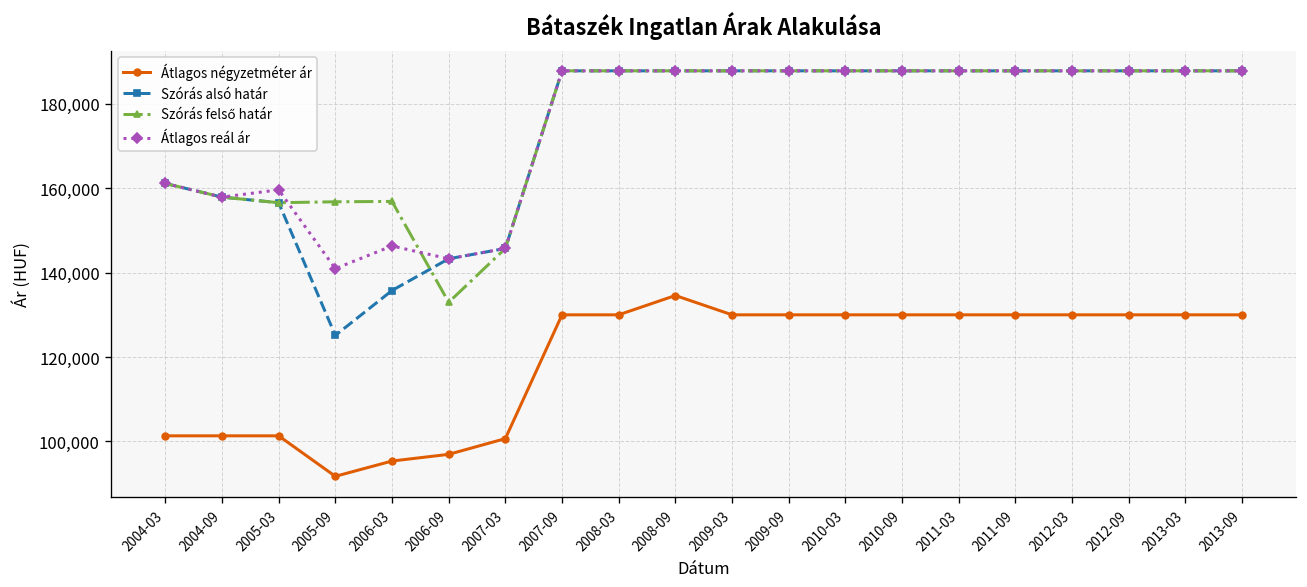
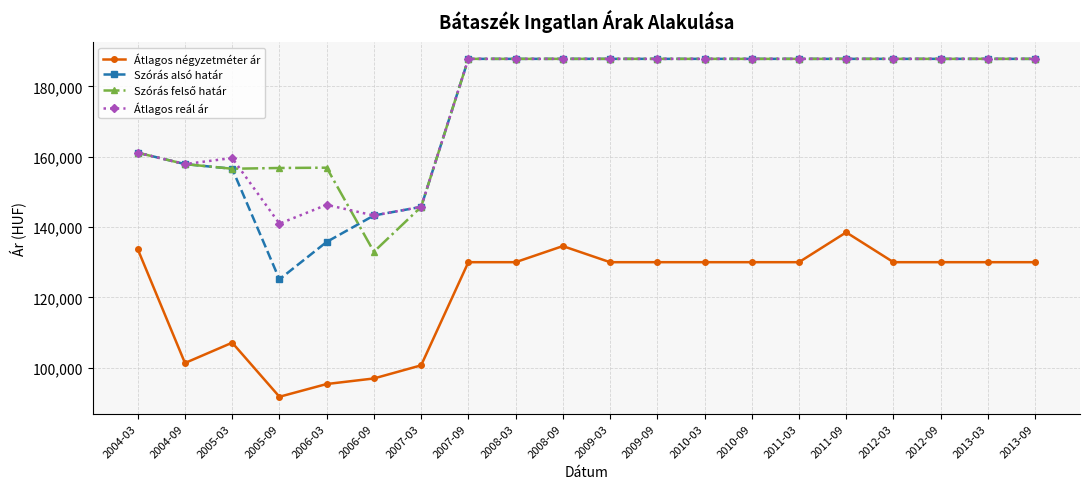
  {
    "Átlagos négyzetméter ár": {
-     "2004-03": "101,000",
+     "2004-03": "134,000",
      "2004-09": "101,000",
-     "2005-03": "101,000",
+     "2005-03": "107,000",
      "2005-09": "92,000",
      "2006-03": "95,000",
      "2006-09": "97,000",
      "2007-03": "101,000",
      "2007-09": "130,000",
      "2008-03": "130,000",
      "2008-09": "135,000",
      "2009-03": "130,000",
      "2009-09": "130,000",
      "2010-03": "130,000",
      "2010-09": "130,000",
      "2011-03": "130,000",
-     "2011-09": "130,000",
+     "2011-09": "138,000",
      "2012-03": "130,000",
      "2012-09": "130,000",
      "2013-03": "130,000",
      "2013-09": "130,000"
    },
    "Szórás alsó határ": {
      "2005-09": "125,000",
      "2006-03": "136,000"
    },
    "Szórás felső határ": {
      "2005-09": "157,000",
      "2006-03": "157,000",
      "2006-09": "133,000"
    },
    "Átlagos reál ár": {
      "2005-03": "160,000",
      "2005-09": "141,000",
      "2006-03": "146,000"
    }
  }
